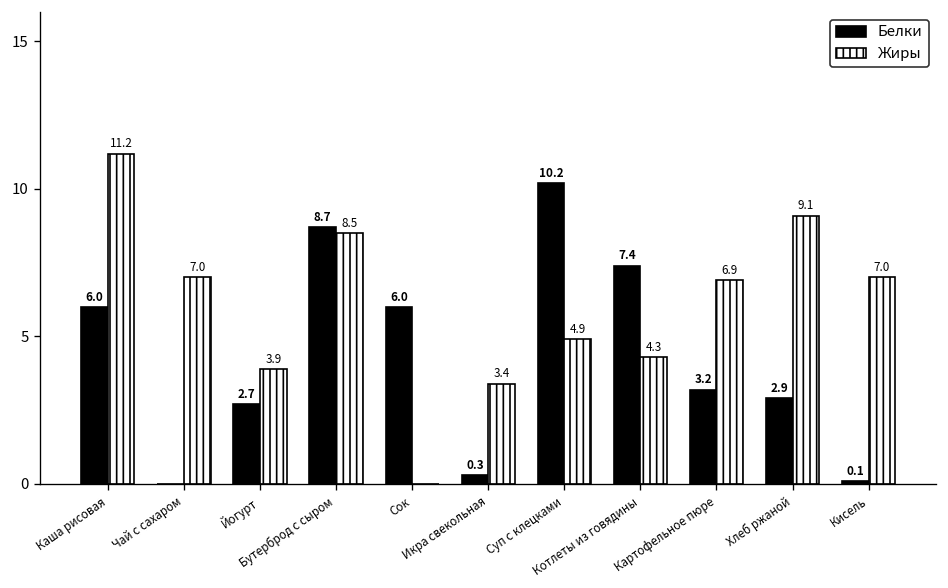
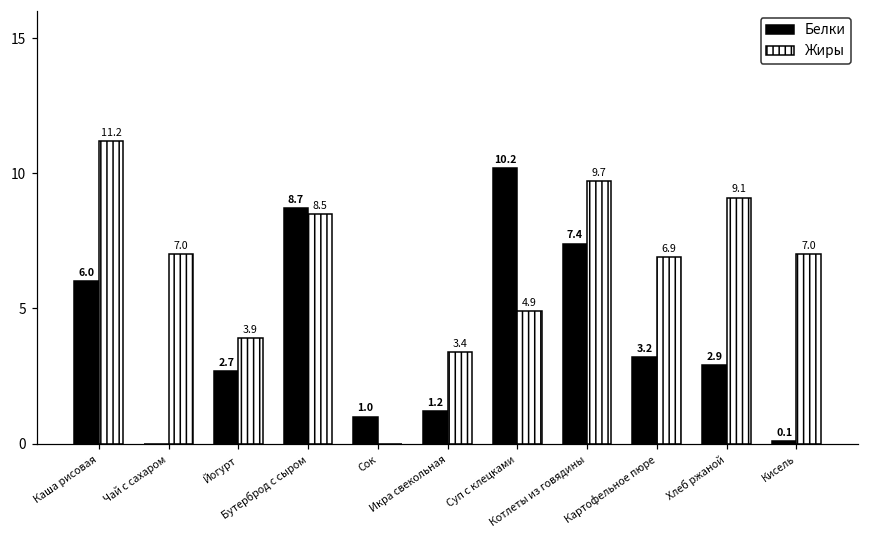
  {
    "Белки": {
      "Каша рисовая": 6.0,
      "Йогурт": 2.7,
      "Бутерброд с сыром": 8.7,
-     "Сок": 6.0,
-     "Икра свекольная": 0.3,
+     "Сок": 1.0,
+     "Икра свекольная": 1.2,
      "Суп с клецками": 10.2,
      "Котлеты из говядины": 7.4,
      "Картофельное пюре": 3.2,
      "Хлеб ржаной": 2.9,
      "Кисель": 0.1
    },
    "Жиры": {
      "Каша рисовая": 11.2,
      "Чай с сахаром": 7.0,
      "Йогурт": 3.9,
      "Бутерброд с сыром": 8.5,
      "Икра свекольная": 3.4,
      "Суп с клецками": 4.9,
-     "Котлеты из говядины": 4.3,
+     "Котлеты из говядины": 9.7,
      "Картофельное пюре": 6.9,
      "Хлеб ржаной": 9.1,
      "Кисель": 7.0
    }
  }
